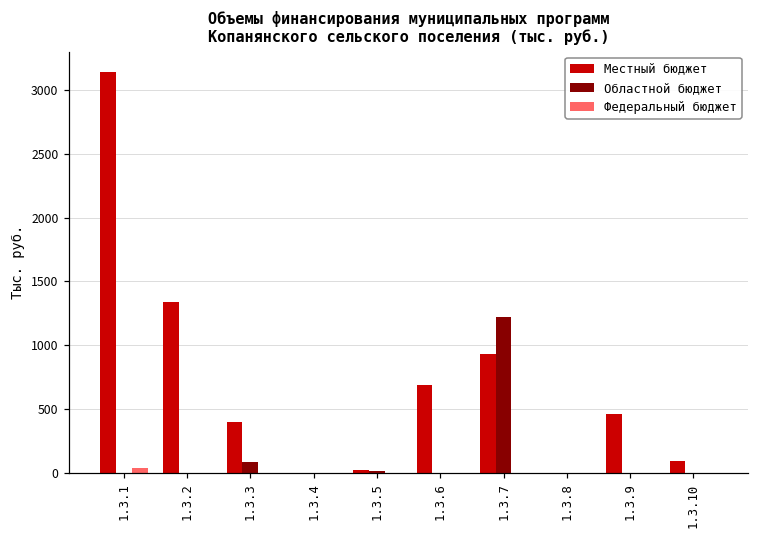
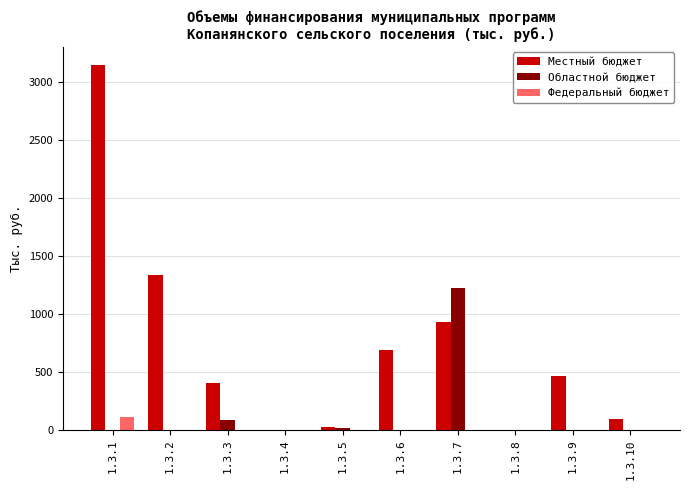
  {
    "Местный бюджет": {
      "1.3.1": 3140,
      "1.3.2": 1330,
      "1.3.3": 400,
      "1.3.6": 690,
      "1.3.7": 930,
      "1.3.9": 460,
      "1.3.10": 90
    },
    "Областной бюджет": {
      "1.3.1": 0,
      "1.3.2": 0,
      "1.3.3": 80,
      "1.3.4": 0,
      "1.3.6": 0,
      "1.3.7": 1220,
      "1.3.8": 0,
      "1.3.9": 0,
      "1.3.10": 0
    },
    "Федеральный бюджет": {
-     "1.3.1": 40,
+     "1.3.1": 110,
      "1.3.2": 0,
      "1.3.3": 0,
      "1.3.4": 0,
      "1.3.5": 0,
      "1.3.6": 0,
      "1.3.7": 0,
      "1.3.8": 0,
      "1.3.9": 0,
      "1.3.10": 0
    }
  }
